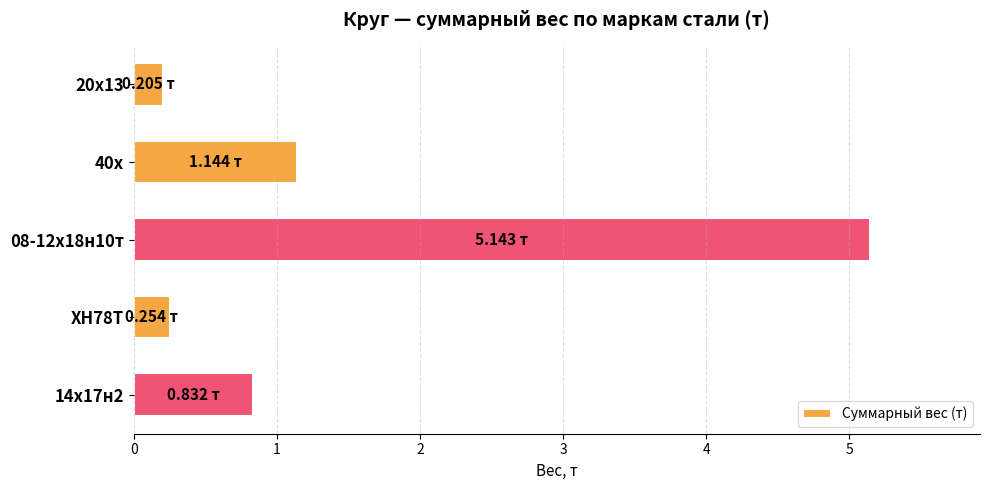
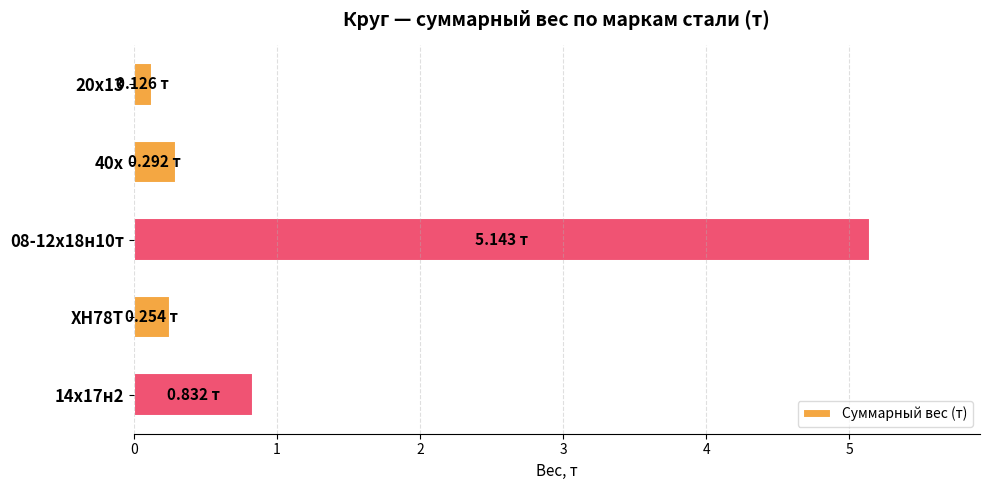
  {
-   "20х13": 0.205,
-   "40х": 1.144,
+   "20х13": 0.126,
+   "40х": 0.292,
    "08-12х18н10т": 5.143,
    "ХН78Т": 0.254,
    "14х17н2": 0.832
  }
